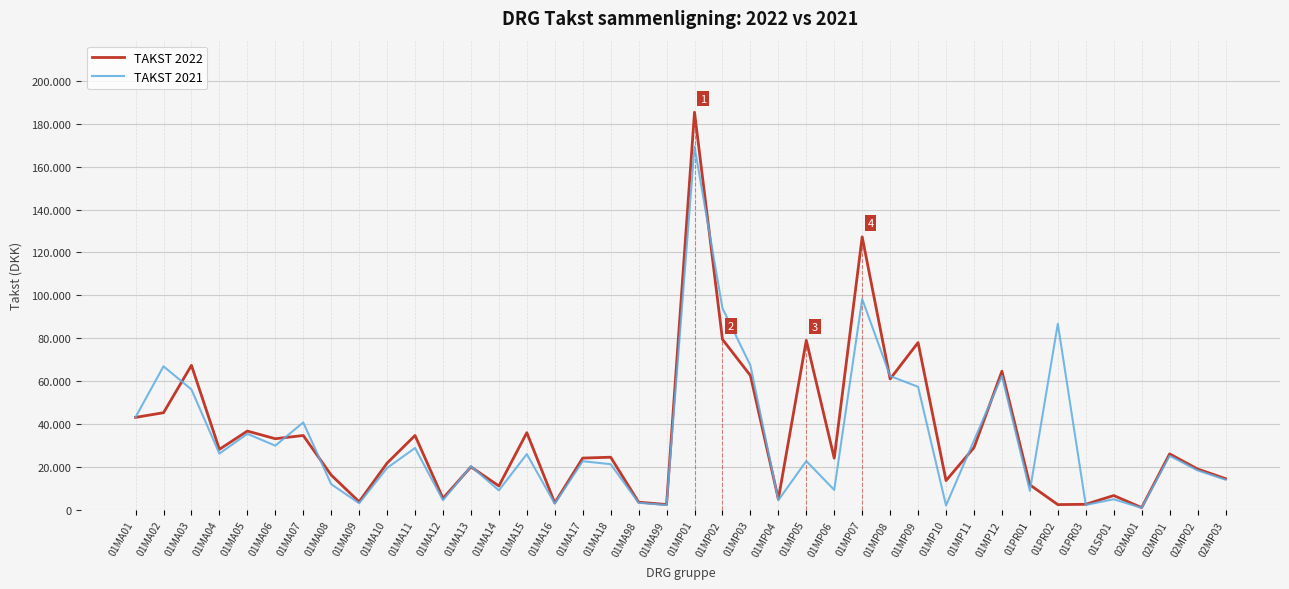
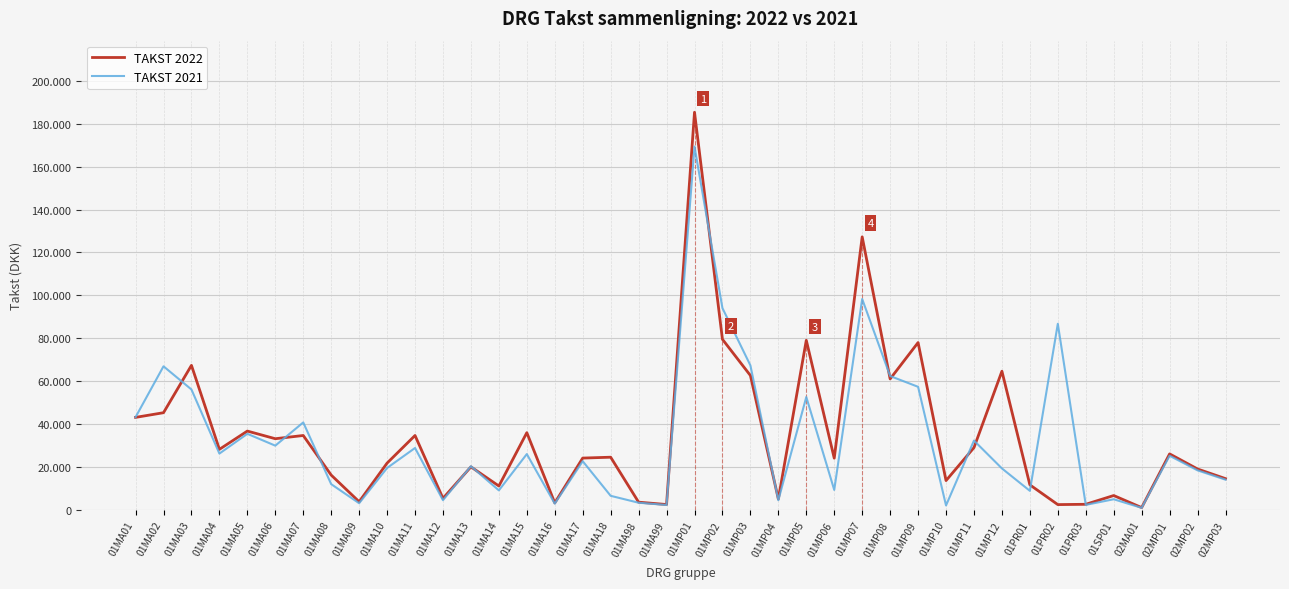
  {
    "TAKST 2021": {
      "01MA02": 67,
      "01MA03": 56,
      "01MA04": 26,
      "01MA05": 35,
      "01MA06": 30,
      "01MA07": 41,
      "01MA08": 12,
      "01MA10": 20,
      "01MA11": 29,
      "01MA14": 9,
      "01MA15": 26,
      "01MA17": 23,
-     "01MA18": 21,
+     "01MA18": 7,
      "01MP01": 169,
      "01MP02": 94,
      "01MP03": 67,
-     "01MP05": 23,
+     "01MP05": 53,
      "01MP06": 9,
      "01MP07": 98,
      "01MP08": 62,
      "01MP09": 57,
      "01MP10": 2,
      "01MP11": 32,
-     "01MP12": 62,
+     "01MP12": 19,
      "01PR01": 9,
      "01PR02": 87,
      "01SP01": 5
    }
  }
